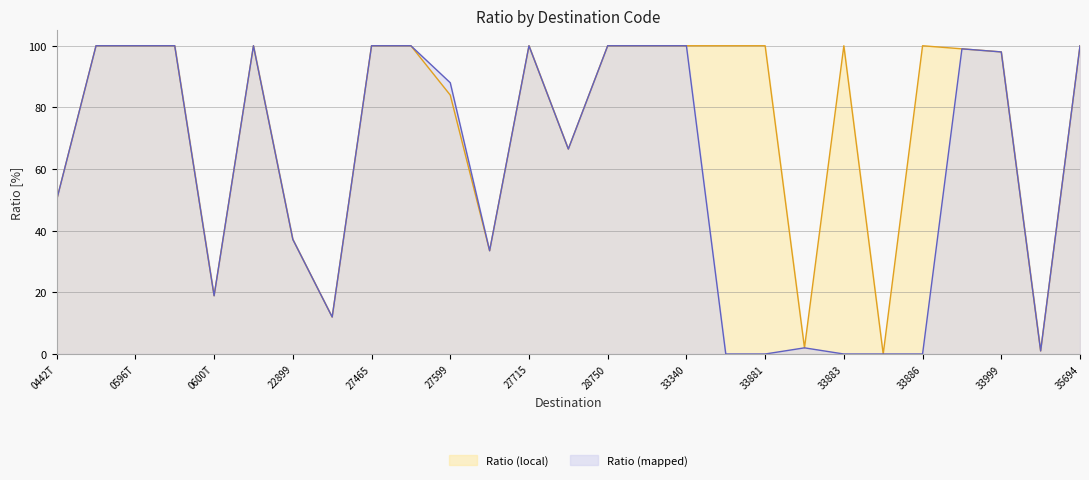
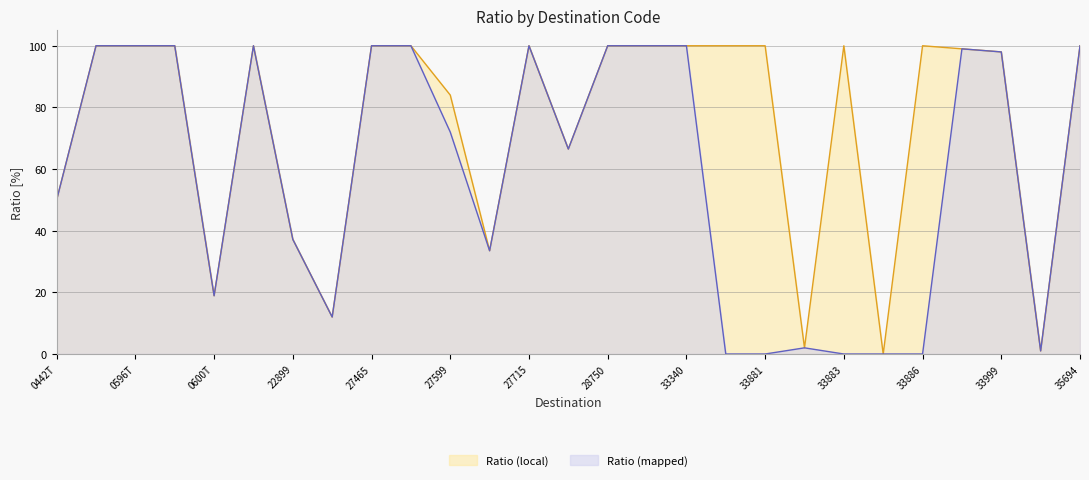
  {
    "Ratio (local)": {
      "27599": 84,
      "33881": 100,
      "33883": 100,
      "33886": 100
    },
    "Ratio (mapped)": {
-     "27599": 88,
+     "27599": 72,
      "33881": 0,
      "33883": 0,
      "33886": 0
    }
  }
